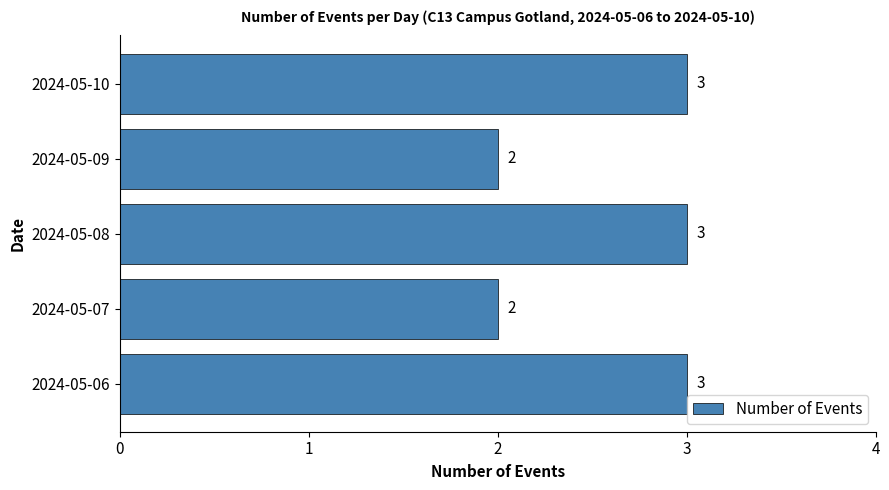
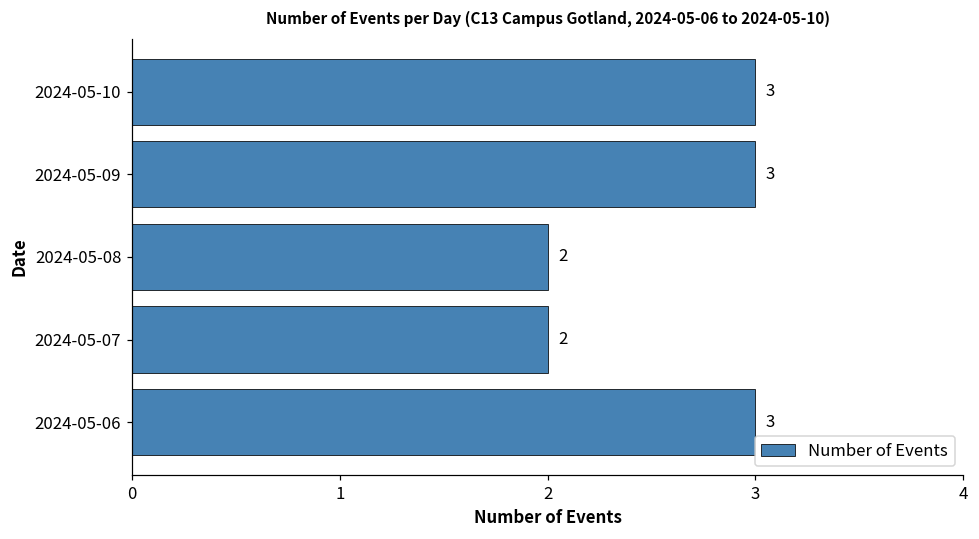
  {
    "2024-05-10": 3,
-   "2024-05-09": 2,
-   "2024-05-08": 3,
+   "2024-05-09": 3,
+   "2024-05-08": 2,
    "2024-05-07": 2,
    "2024-05-06": 3
  }
